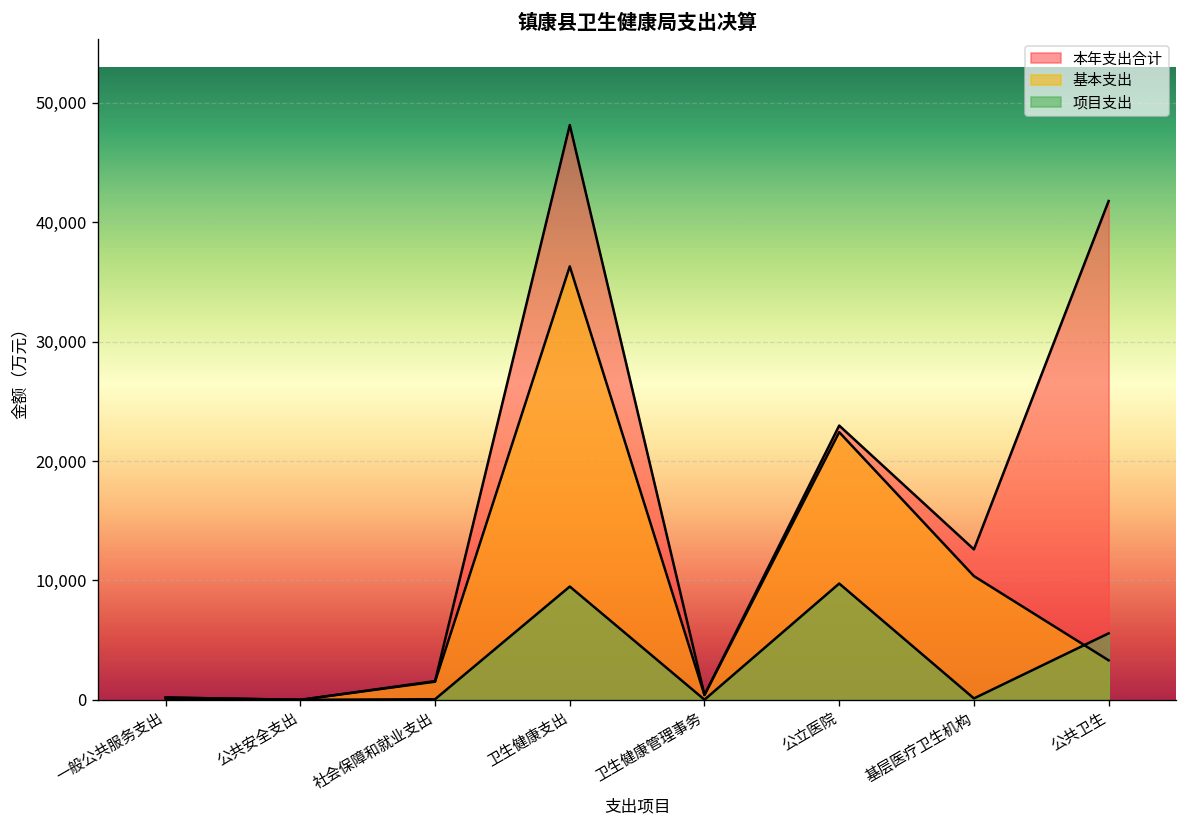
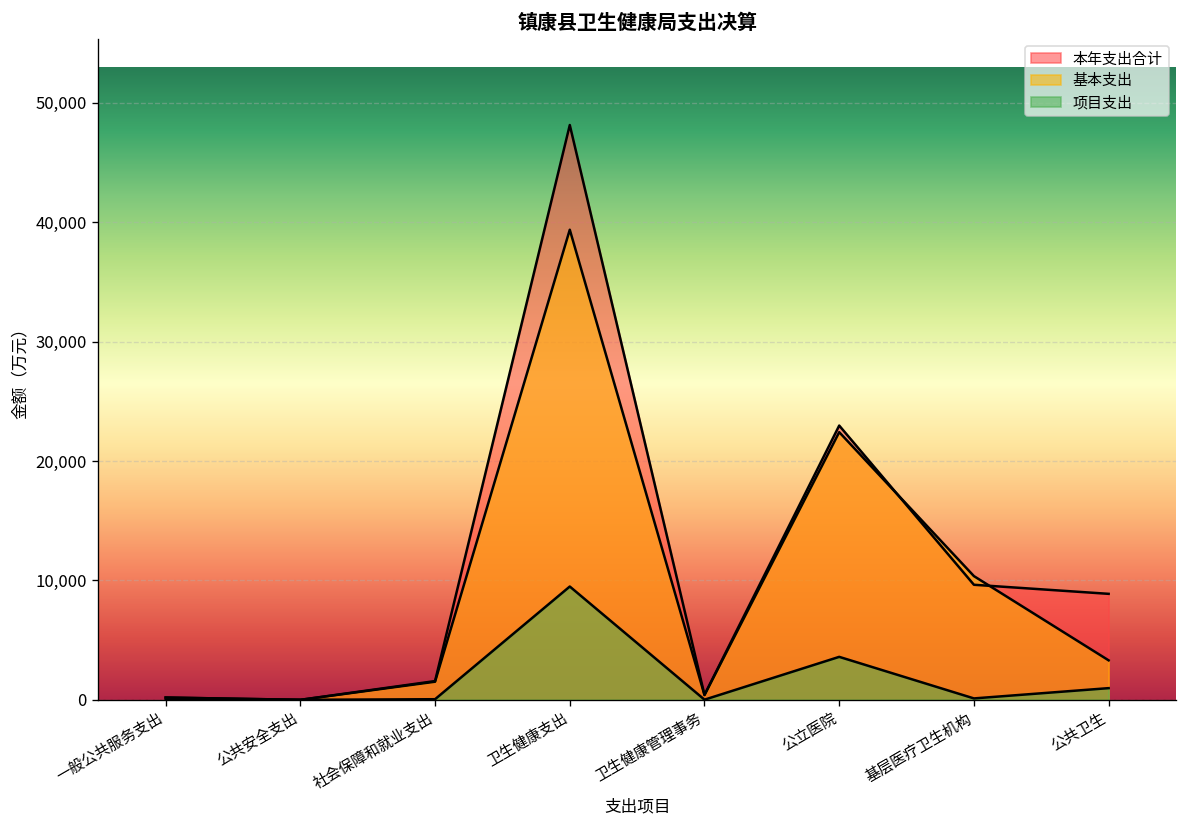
  {
    "本年支出合计": {
      "卫生健康支出": "48,000",
      "公立医院": "23,000",
-     "基层医疗卫生机构": "13,000",
-     "公共卫生": "42,000"
+     "基层医疗卫生机构": "10,000",
+     "公共卫生": "9,000"
    },
    "基本支出": {
-     "卫生健康支出": "36,000",
+     "卫生健康支出": "39,000",
      "公立医院": "22,000",
      "基层医疗卫生机构": "10,000",
      "公共卫生": "3,000"
    },
    "项目支出": {
      "社会保障和就业支出": "0",
      "卫生健康支出": "9,000",
      "卫生健康管理事务": "0",
-     "公立医院": "10,000",
+     "公立医院": "4,000",
      "基层医疗卫生机构": "0",
-     "公共卫生": "6,000"
+     "公共卫生": "1,000"
    }
  }
